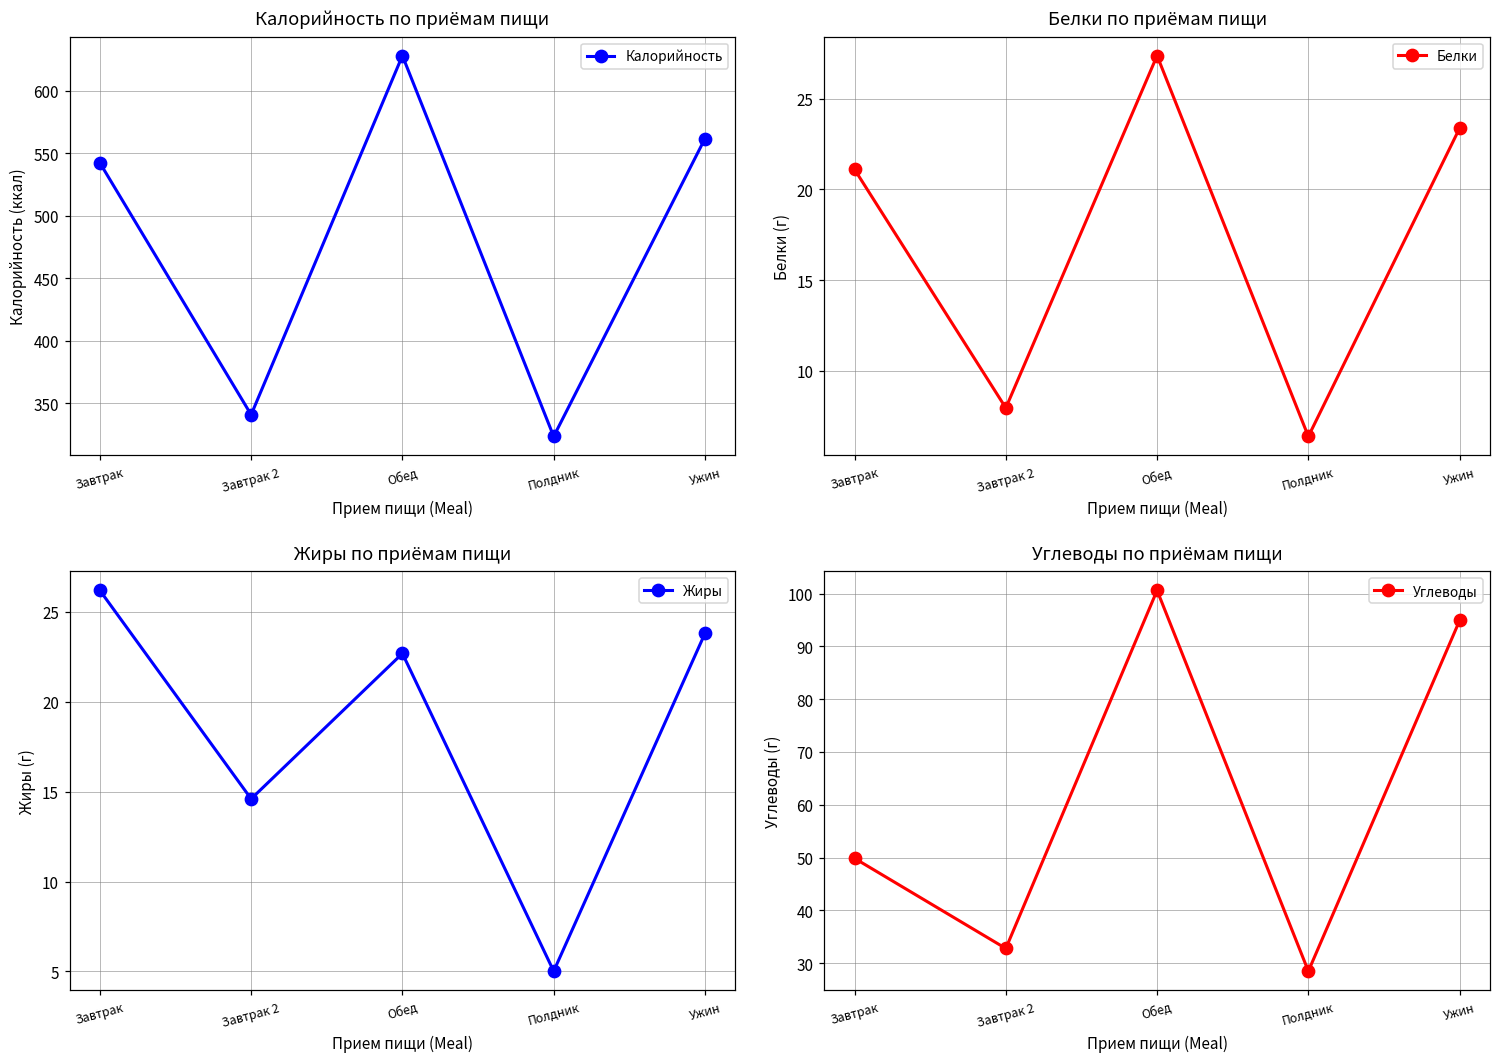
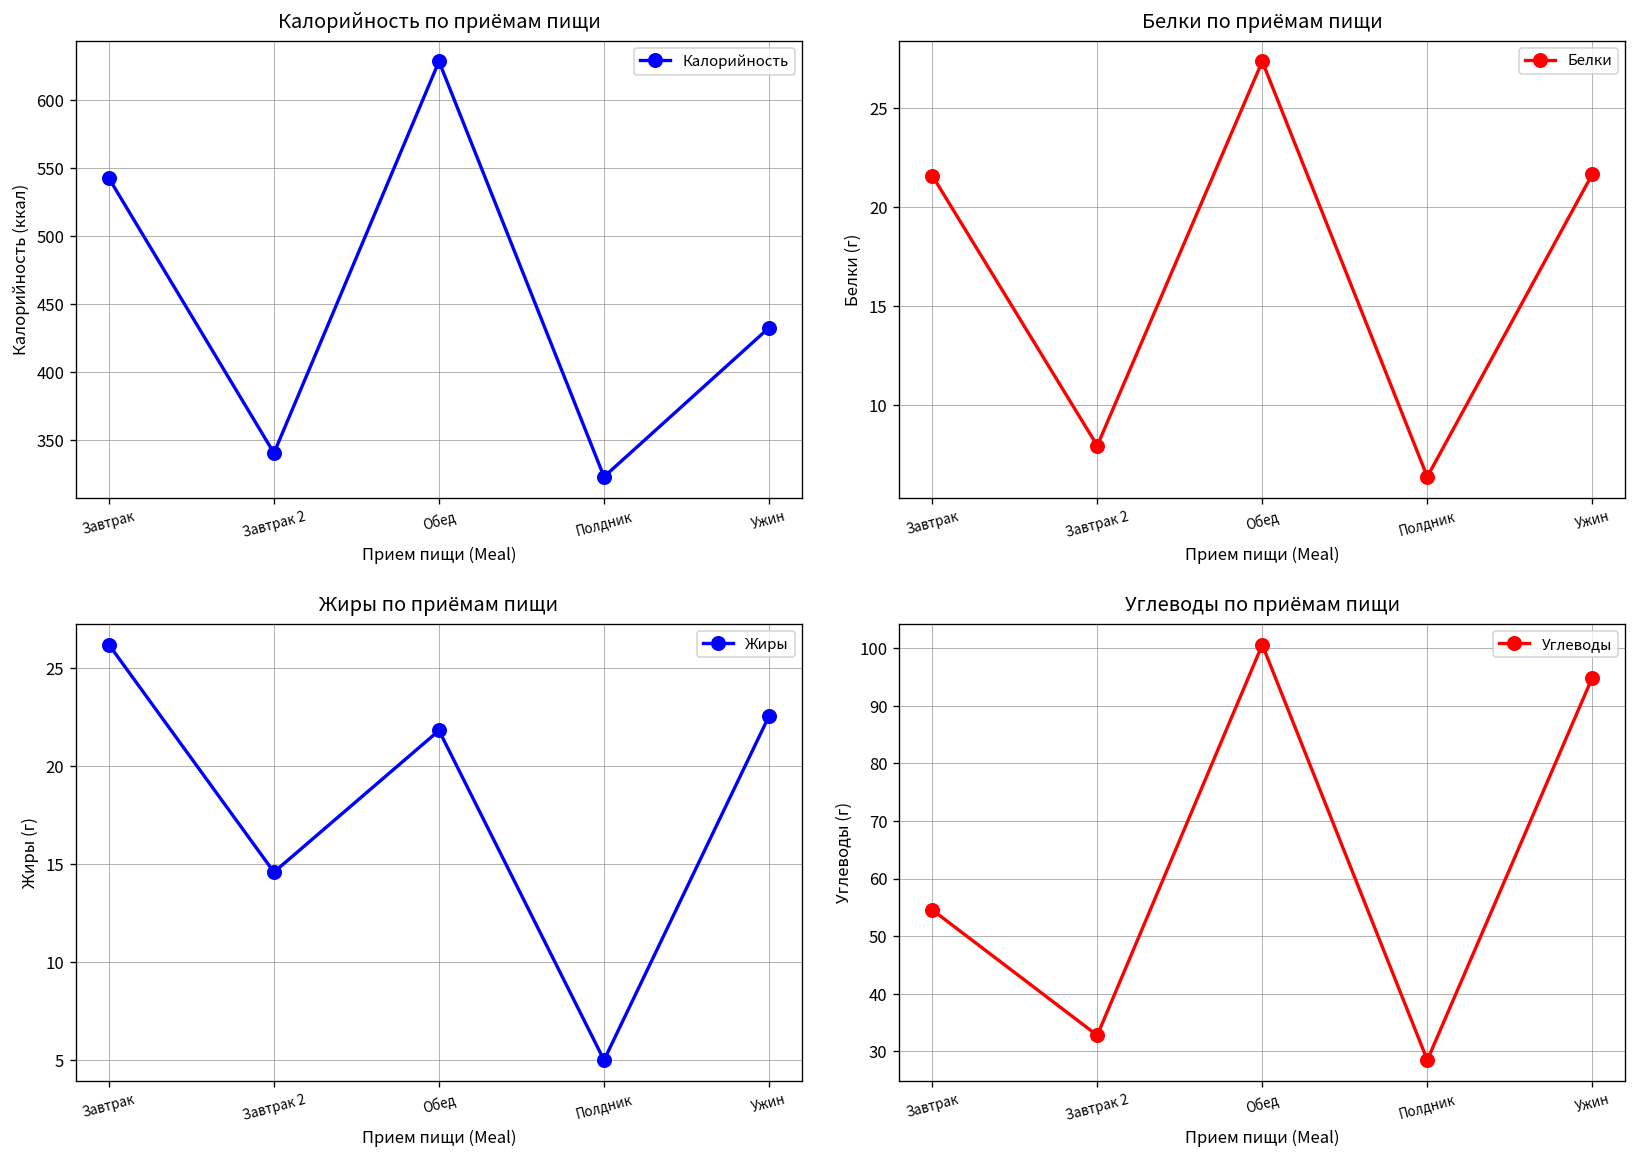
  {
    "Калорийность по приёмам пищи": {
      "Завтрак": 542,
      "Завтрак 2": 341,
      "Обед": 628,
      "Полдник": 323,
-     "Ужин": 562
+     "Ужин": 433
    },
    "Белки по приёмам пищи": {
-     "Завтрак": 21.1,
+     "Завтрак": 21.6,
      "Завтрак 2": 8.0,
      "Обед": 27.4,
      "Полдник": 6.4,
-     "Ужин": 23.4
+     "Ужин": 21.7
    },
    "Жиры по приёмам пищи": {
      "Завтрак": 26.2,
      "Завтрак 2": 14.6,
-     "Обед": 22.7,
+     "Обед": 21.8,
      "Полдник": 5.0,
-     "Ужин": 23.8
+     "Ужин": 22.6
    },
    "Углеводы по приёмам пищи": {
-     "Завтрак": 50,
+     "Завтрак": 55,
      "Завтрак 2": 33,
      "Обед": 101,
      "Полдник": 29,
      "Ужин": 95
    }
  }
